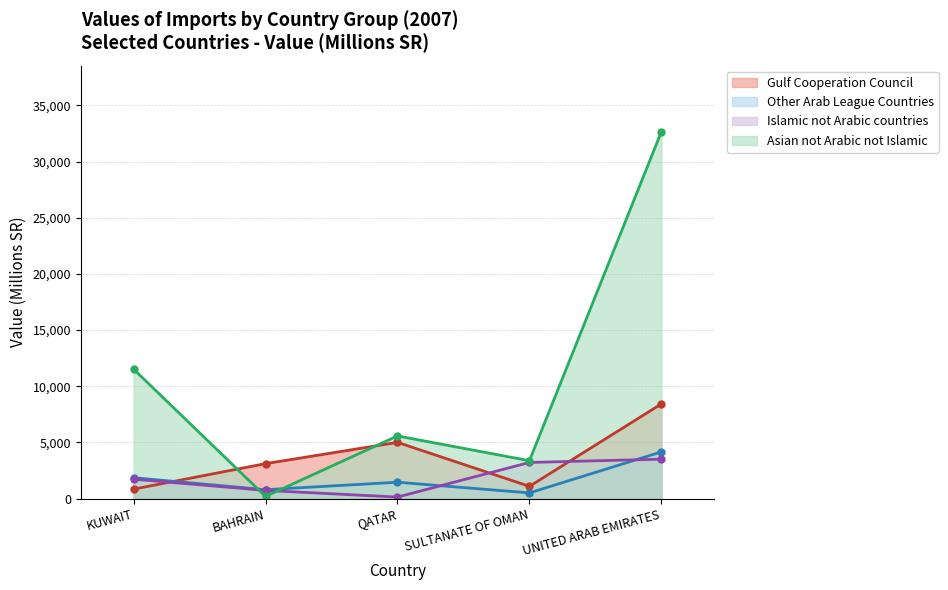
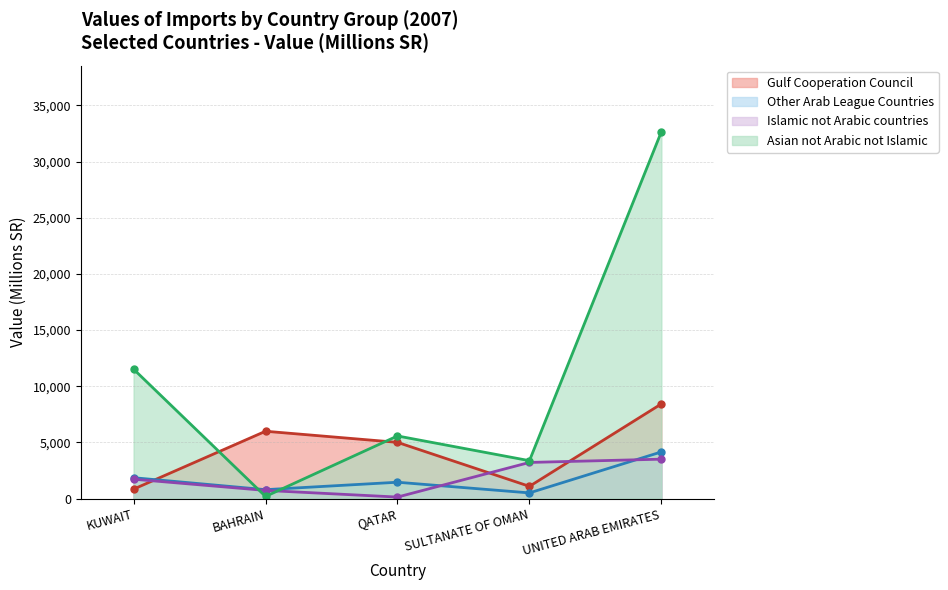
  {
    "Gulf Cooperation Council": {
      "KUWAIT": "800",
-     "BAHRAIN": "3,100",
+     "BAHRAIN": "6,000",
      "QATAR": "5,000",
      "SULTANATE OF OMAN": "1,100",
      "UNITED ARAB EMIRATES": "8,400"
    }
  }
